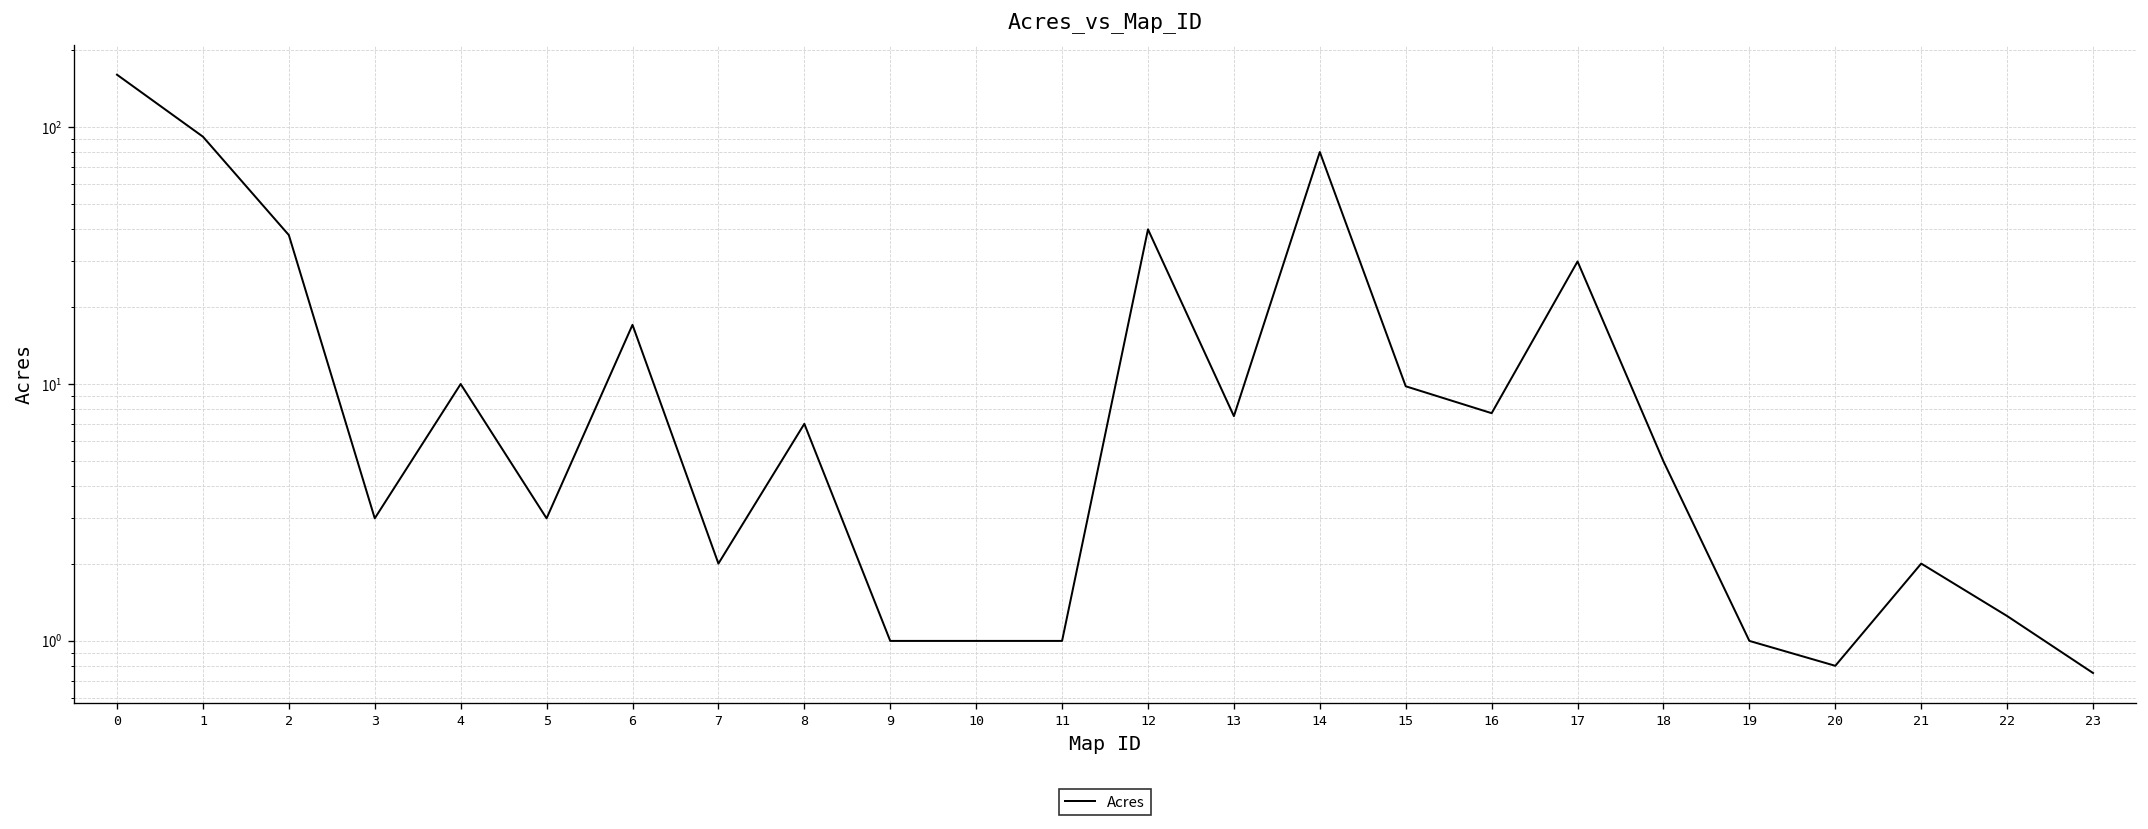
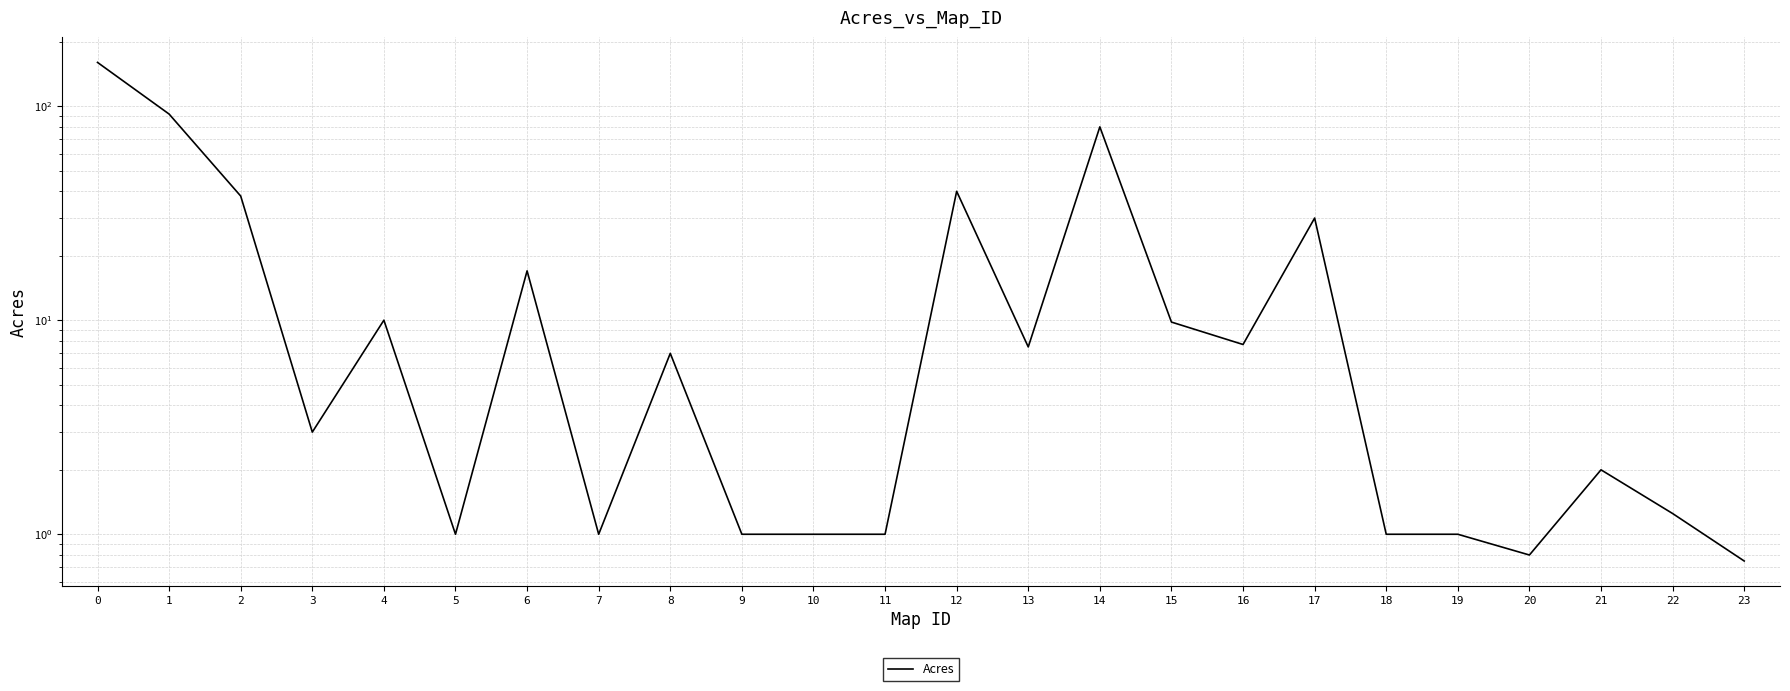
  {
    "0": 160,
    "1": 92,
    "2": 38,
    "3": 3,
    "4": 10,
-   "5": 3,
+   "5": 1,
    "6": 17,
-   "7": 2,
+   "7": 1,
    "8": 7,
    "9": 1,
    "10": 1,
    "11": 1,
    "12": 40,
    "13": 7.5,
    "14": 80,
    "15": 10,
    "16": 7.7,
    "17": 30,
-   "18": 5,
+   "18": 1,
    "19": 1,
    "20": 0.80,
    "21": 2,
    "22": 1.3,
    "23": 0.75
  }
